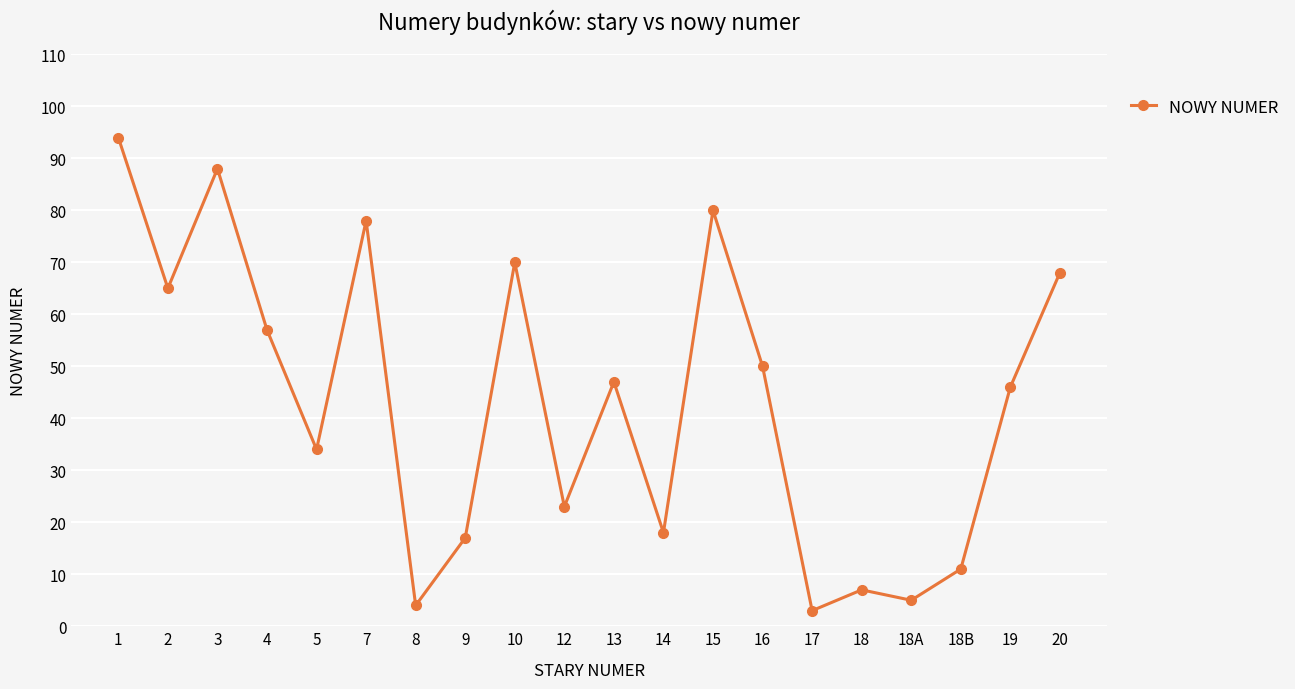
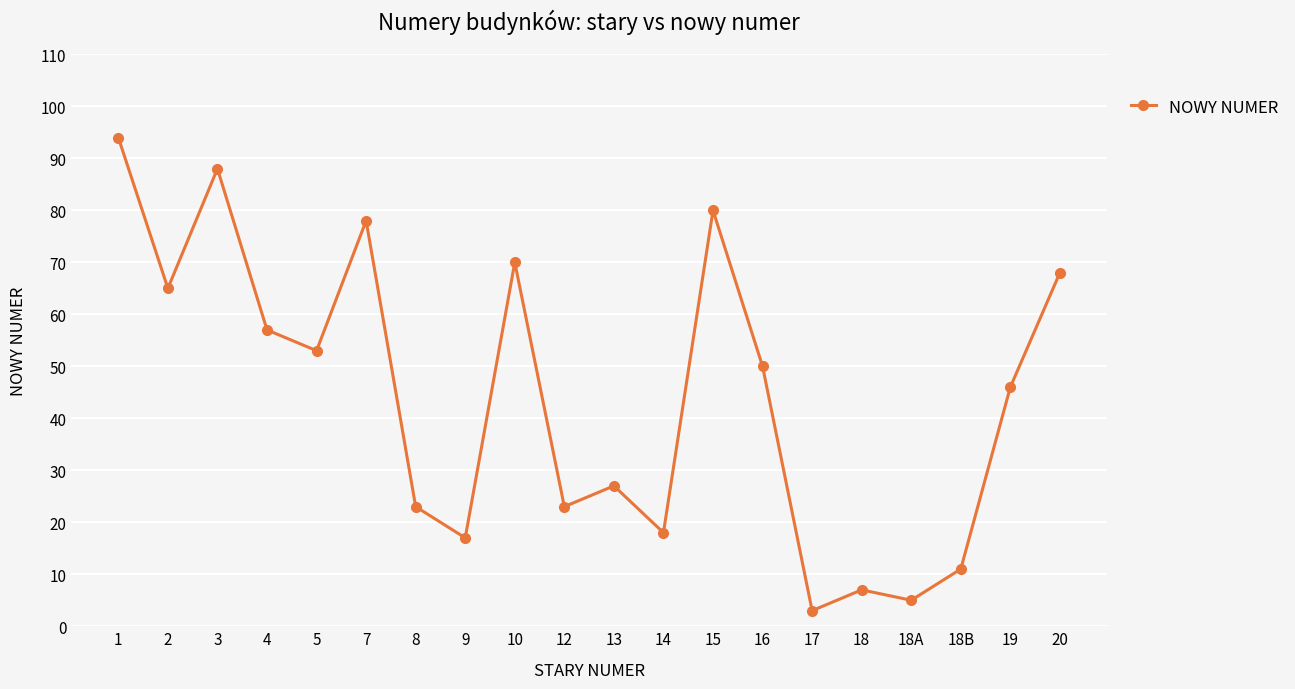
  {
    "1": 94,
    "2": 65,
    "3": 88,
    "4": 57,
-   "5": 34,
+   "5": 53,
    "7": 78,
-   "8": 4,
+   "8": 23,
    "9": 17,
    "10": 70,
    "12": 23,
-   "13": 47,
+   "13": 27,
    "14": 18,
    "15": 80,
    "16": 50,
    "17": 3,
    "18": 7,
    "18A": 5,
    "18B": 11,
    "19": 46,
    "20": 68
  }
